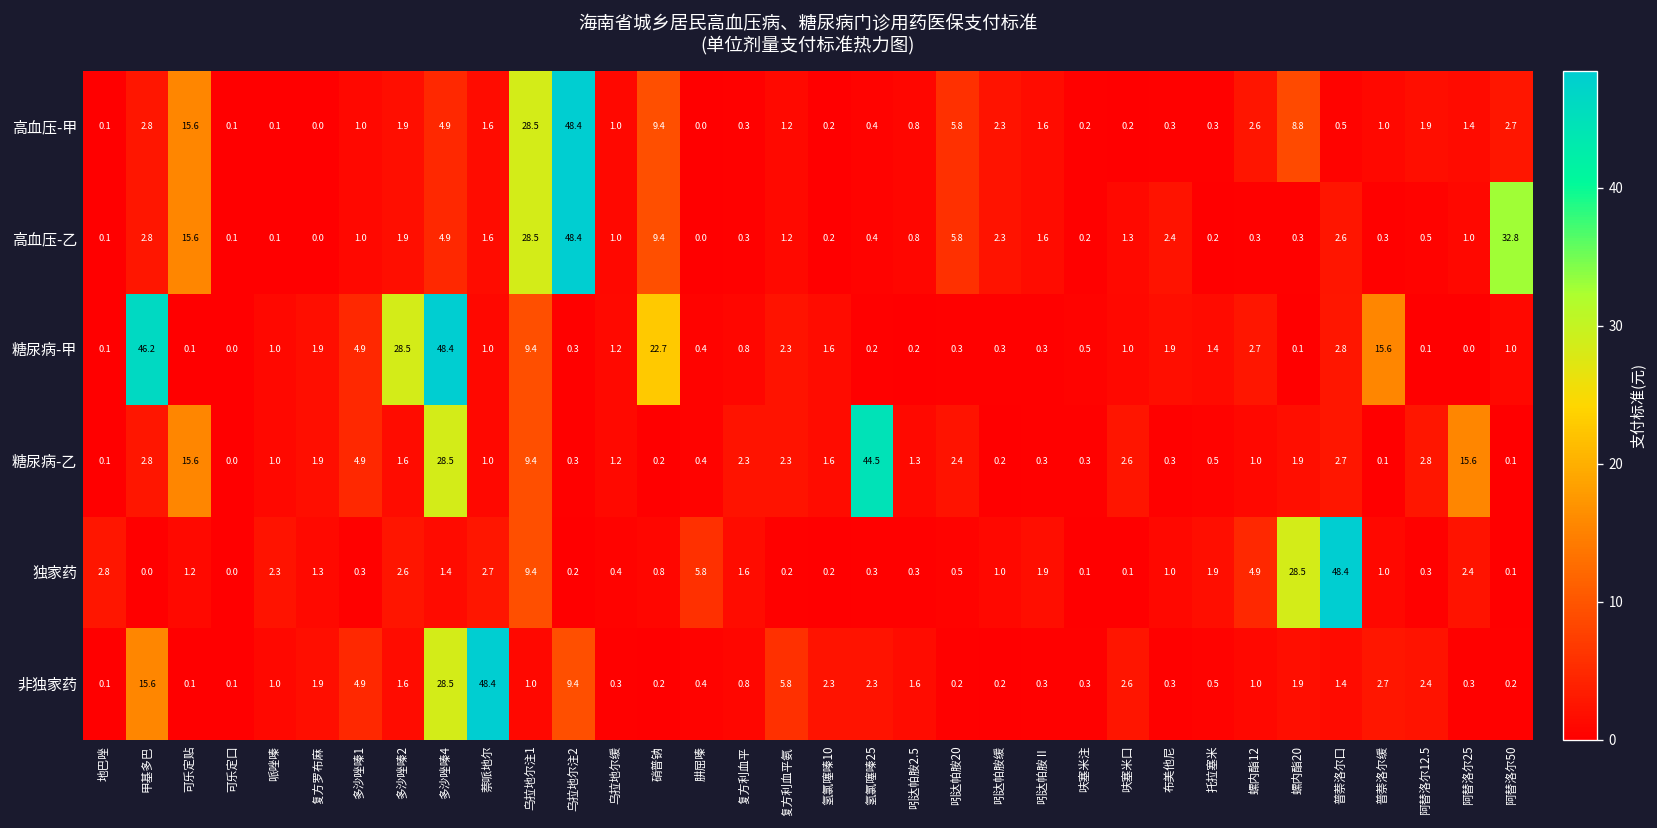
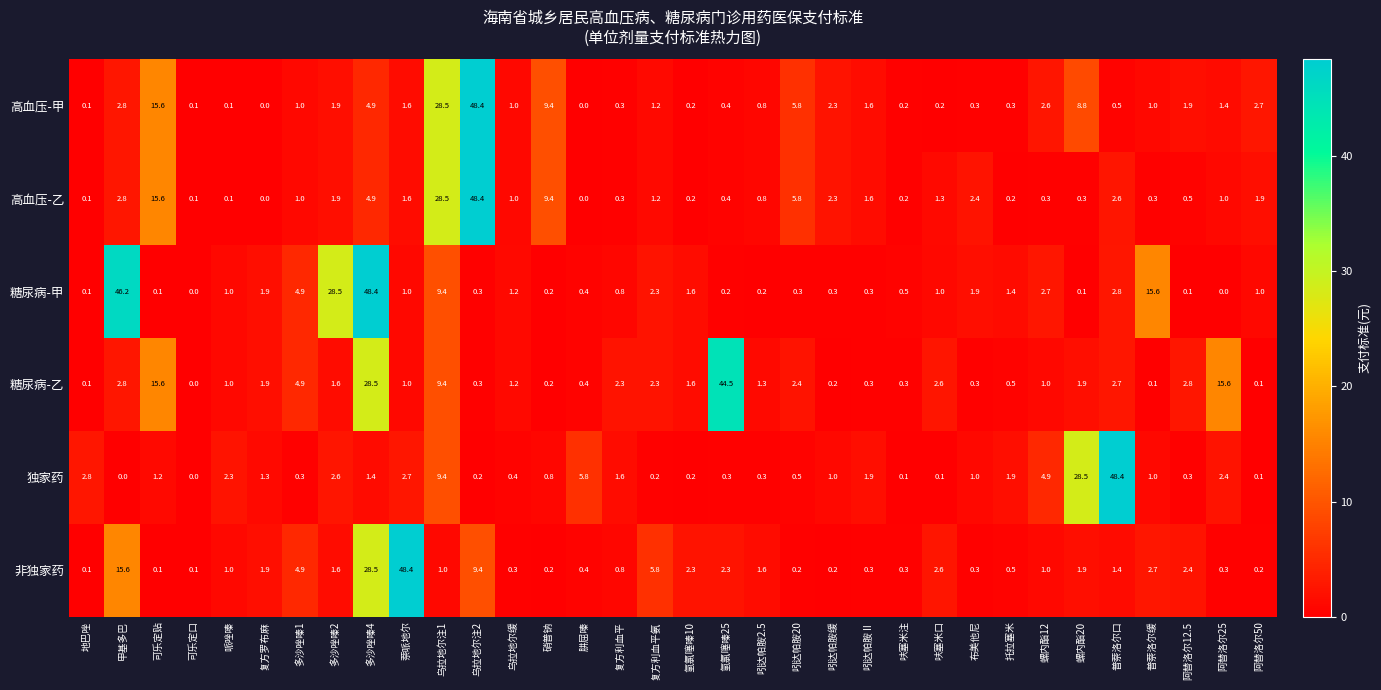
  {
    "高血压-乙": {
      "地巴唑": 0.1,
      "甲基多巴": 2.8,
      "可乐定贴": 15.6,
      "可乐定口": 0.1,
      "哌唑嗪": 0.1,
      "复方罗布麻": 0.0,
      "多沙唑嗪1": 1.0,
      "多沙唑嗪2": 1.9,
      "多沙唑嗪4": 4.9,
      "萘哌地尔": 1.6,
      "乌拉地尔注1": 28.5,
      "乌拉地尔注2": 48.4,
      "乌拉地尔缓": 1.0,
      "硝普钠": 9.4,
      "肼屈嗪": 0.0,
      "复方利血平": 0.3,
      "复方利血平氨": 1.2,
      "氢氯噻嗪10": 0.2,
      "氢氯噻嗪25": 0.4,
      "吲达帕胺2.5": 0.8,
      "吲达帕胺20": 5.8,
      "吲达帕胺缓": 2.3,
      "吲达帕胺Ⅱ": 1.6,
      "呋塞米注": 0.2,
      "呋塞米口": 1.3,
      "布美他尼": 2.4,
      "托拉塞米": 0.2,
      "螺内酯12": 0.3,
      "螺内酯20": 0.3,
      "普萘洛尔口": 2.6,
      "普萘洛尔缓": 0.3,
      "阿替洛尔12.5": 0.5,
      "阿替洛尔25": 1.0,
-     "阿替洛尔50": 32.8
+     "阿替洛尔50": 1.9
    },
    "糖尿病-甲": {
      "地巴唑": 0.1,
      "甲基多巴": 46.2,
      "可乐定贴": 0.1,
      "可乐定口": 0.0,
      "哌唑嗪": 1.0,
      "复方罗布麻": 1.9,
      "多沙唑嗪1": 4.9,
      "多沙唑嗪2": 28.5,
      "多沙唑嗪4": 48.4,
      "萘哌地尔": 1.0,
      "乌拉地尔注1": 9.4,
      "乌拉地尔注2": 0.3,
      "乌拉地尔缓": 1.2,
-     "硝普钠": 22.7,
+     "硝普钠": 0.2,
      "肼屈嗪": 0.4,
      "复方利血平": 0.8,
      "复方利血平氨": 2.3,
      "氢氯噻嗪10": 1.6,
      "氢氯噻嗪25": 0.2,
      "吲达帕胺2.5": 0.2,
      "吲达帕胺20": 0.3,
      "吲达帕胺缓": 0.3,
      "吲达帕胺Ⅱ": 0.3,
      "呋塞米注": 0.5,
      "呋塞米口": 1.0,
      "布美他尼": 1.9,
      "托拉塞米": 1.4,
      "螺内酯12": 2.7,
      "螺内酯20": 0.1,
      "普萘洛尔口": 2.8,
      "普萘洛尔缓": 15.6,
      "阿替洛尔12.5": 0.1,
      "阿替洛尔25": 0.0,
      "阿替洛尔50": 1.0
    }
  }
